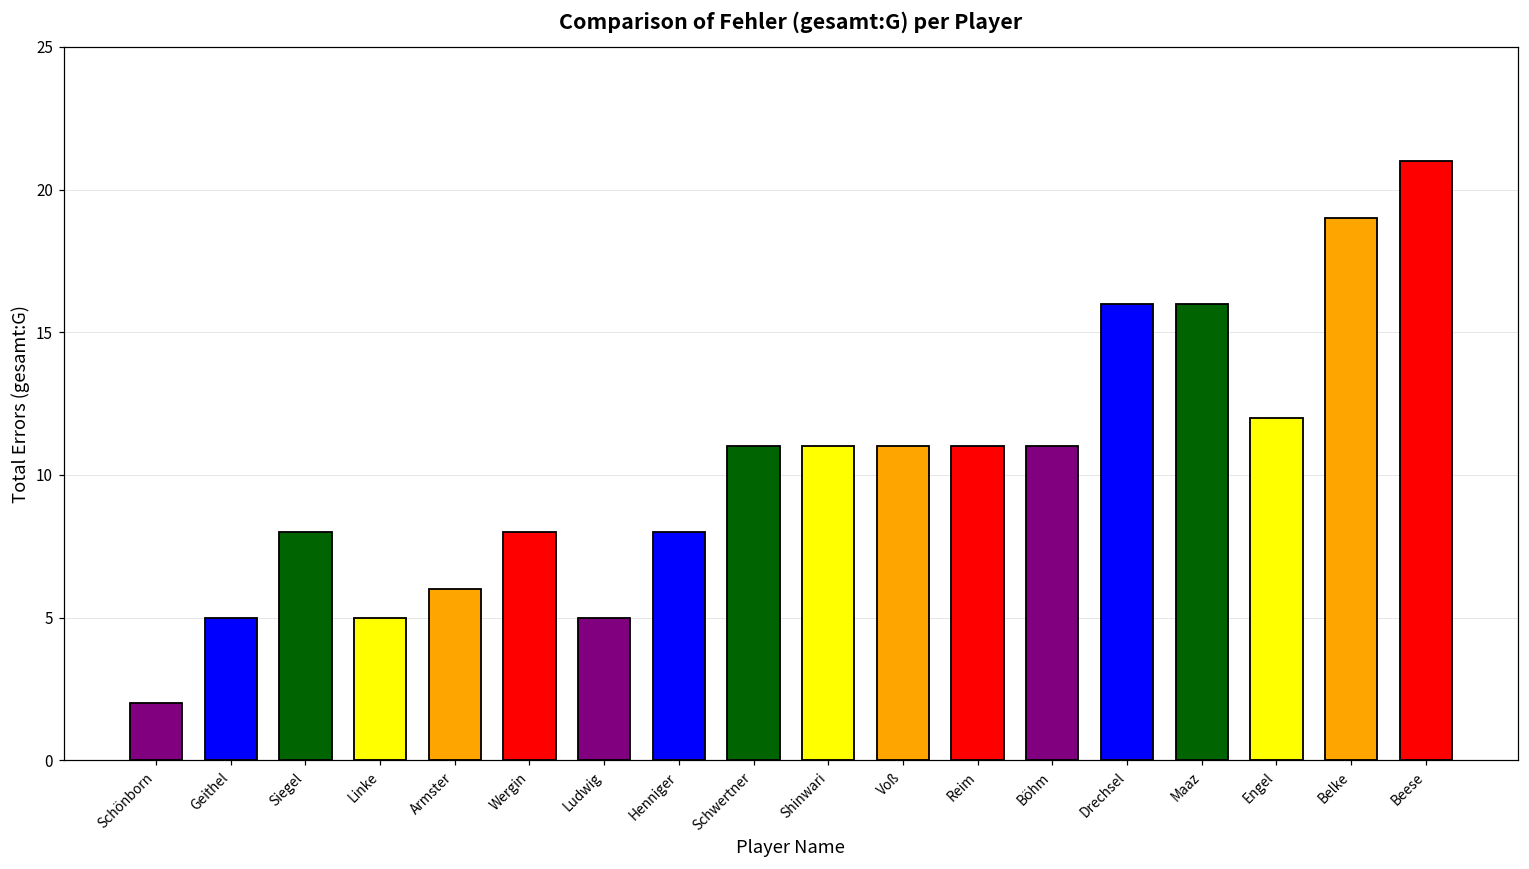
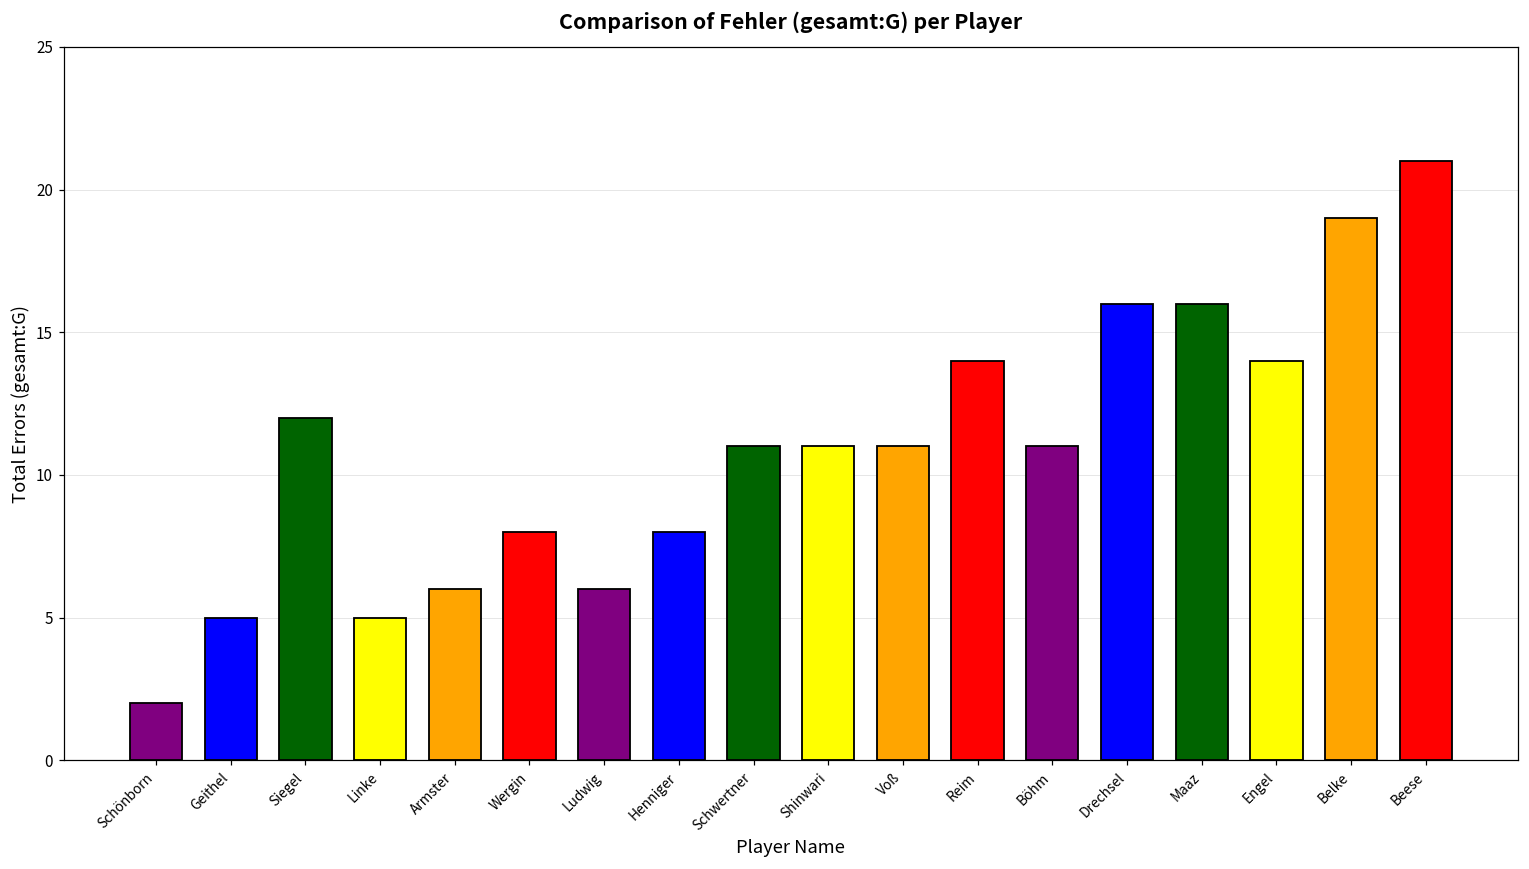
  {
    "Schönborn": 2,
    "Geithel": 5,
-   "Siegel": 8,
+   "Siegel": 12,
    "Linke": 5,
    "Armster": 6,
    "Wergin": 8,
-   "Ludwig": 5,
+   "Ludwig": 6,
    "Henniger": 8,
    "Schwertner": 11,
    "Shinwari": 11,
    "Voß": 11,
-   "Reim": 11,
+   "Reim": 14,
    "Böhm": 11,
    "Drechsel": 16,
    "Maaz": 16,
-   "Engel": 12,
+   "Engel": 14,
    "Belke": 19,
    "Beese": 21
  }
